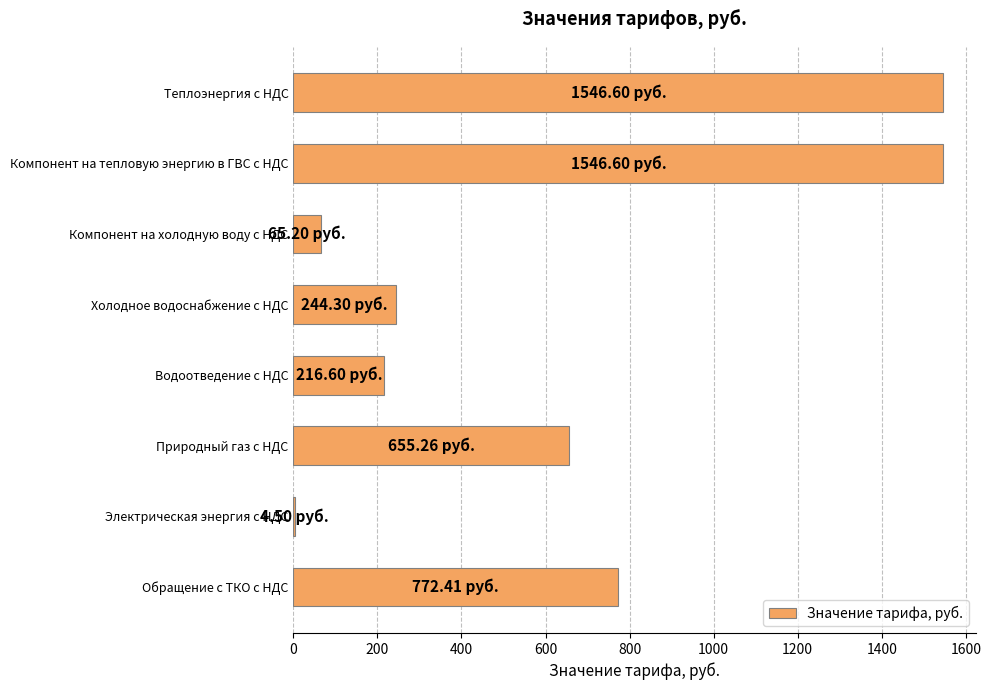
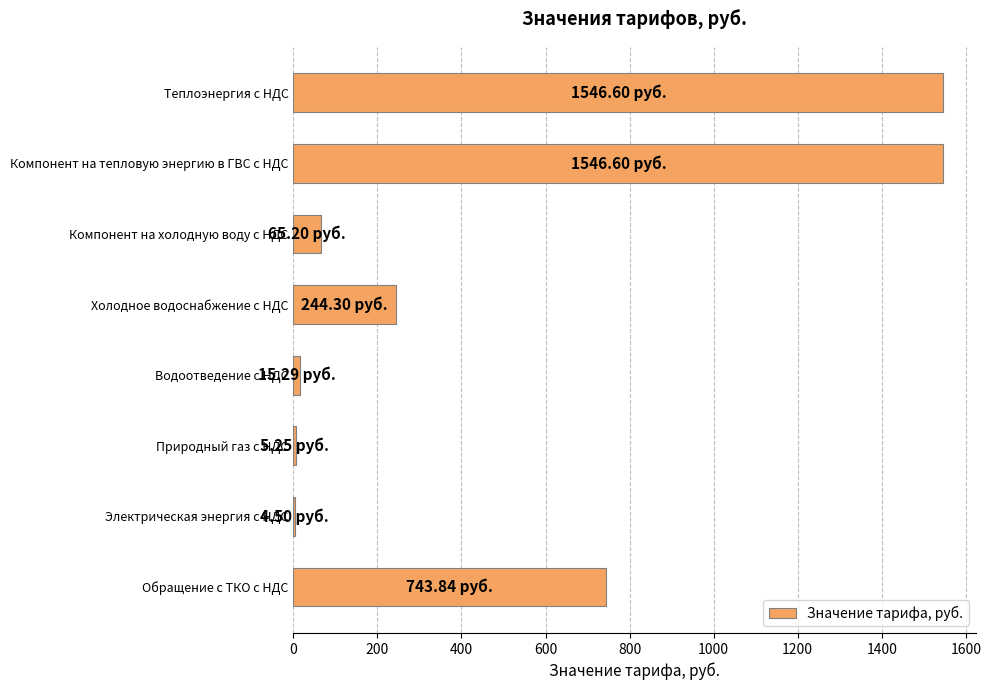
  {
    "Теплоэнергия с НДС": 1546.60,
    "Компонент на тепловую энергию в ГВС с НДС": 1546.60,
    "Компонент на холодную воду с НДС": 65.20,
    "Холодное водоснабжение с НДС": 244.30,
-   "Водоотведение с НДС": 216.60,
-   "Природный газ с НДС": 655.26,
+   "Водоотведение с НДС": 15.29,
+   "Природный газ с НДС": 5.25,
    "Электрическая энергия с НДС": 4.50,
-   "Обращение с ТКО с НДС": 772.41
+   "Обращение с ТКО с НДС": 743.84
  }
